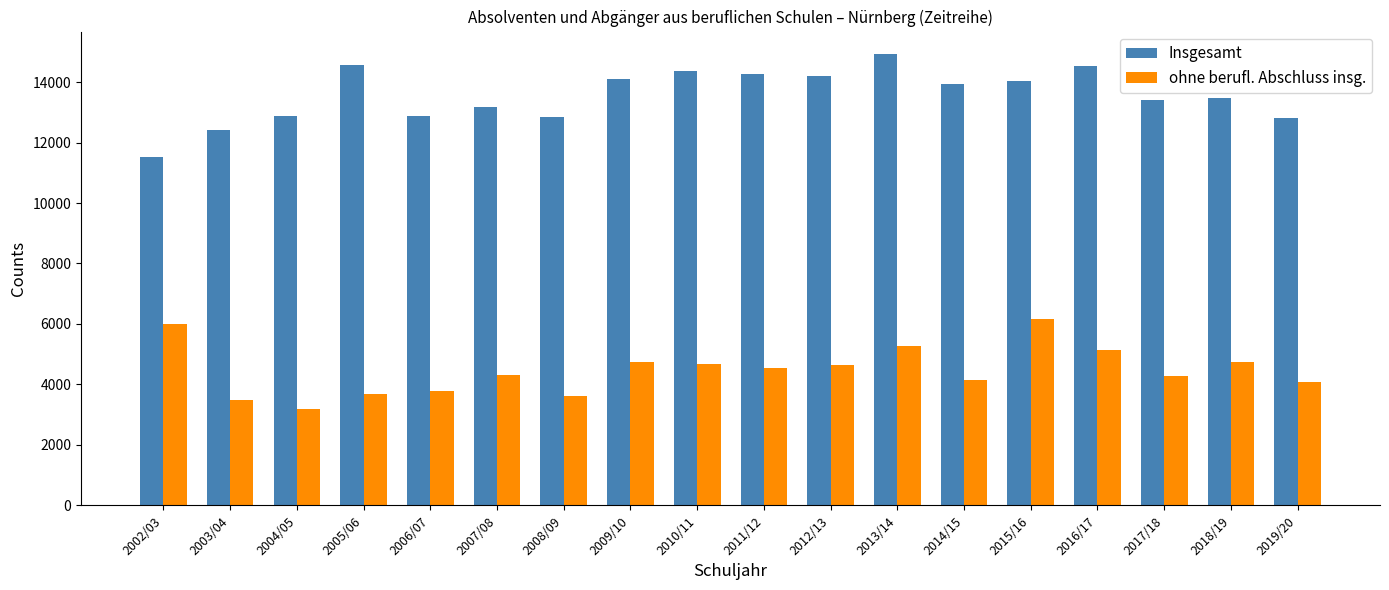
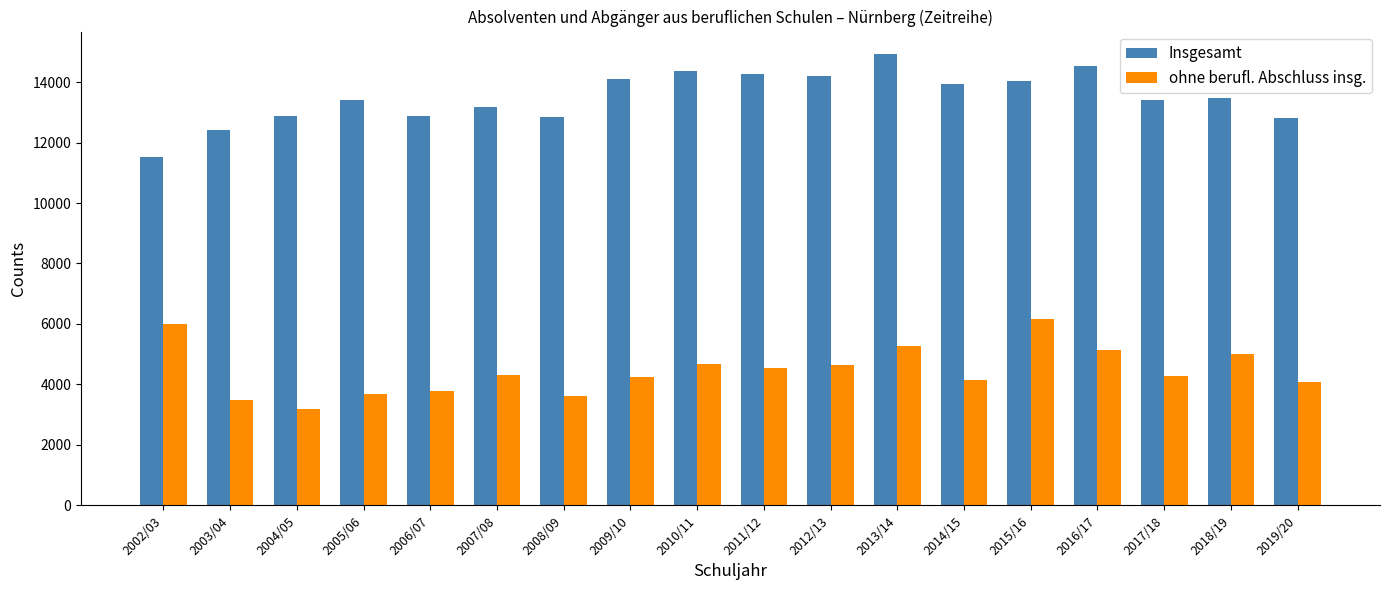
  {
    "Insgesamt": {
      "2002/03": 11500,
      "2003/04": 12400,
      "2004/05": 12900,
-     "2005/06": 14600,
+     "2005/06": 13400,
      "2006/07": 12900,
      "2007/08": 13200,
      "2008/09": 12900,
      "2009/10": 14100,
      "2010/11": 14400,
      "2011/12": 14300,
      "2012/13": 14200,
      "2013/14": 14900,
      "2014/15": 13900,
      "2015/16": 14000,
      "2016/17": 14500,
      "2017/18": 13400,
      "2018/19": 13500,
      "2019/20": 12800
    },
    "ohne berufl. Abschluss insg.": {
      "2002/03": 6000,
      "2003/04": 3500,
      "2004/05": 3200,
      "2005/06": 3700,
      "2006/07": 3800,
      "2007/08": 4300,
      "2008/09": 3600,
-     "2009/10": 4700,
+     "2009/10": 4200,
      "2010/11": 4700,
      "2011/12": 4500,
      "2012/13": 4600,
      "2013/14": 5300,
      "2014/15": 4200,
      "2015/16": 6200,
      "2016/17": 5100,
      "2017/18": 4300,
-     "2018/19": 4700,
+     "2018/19": 5000,
      "2019/20": 4100
    }
  }
